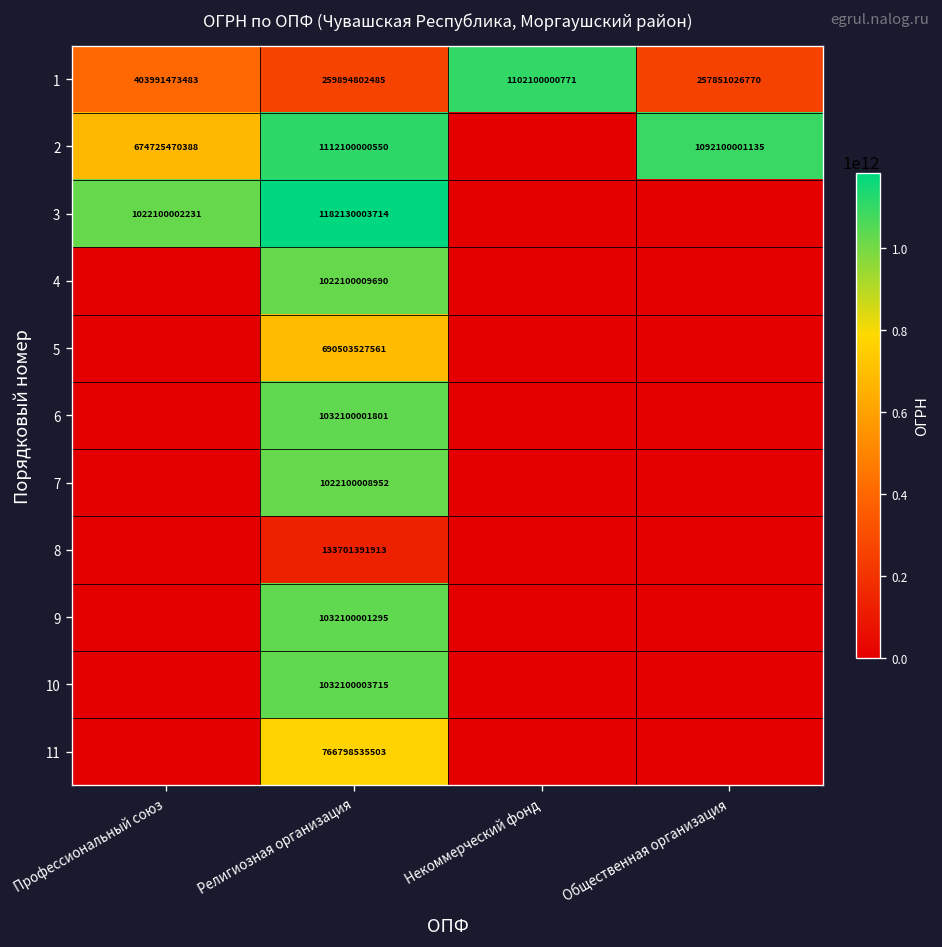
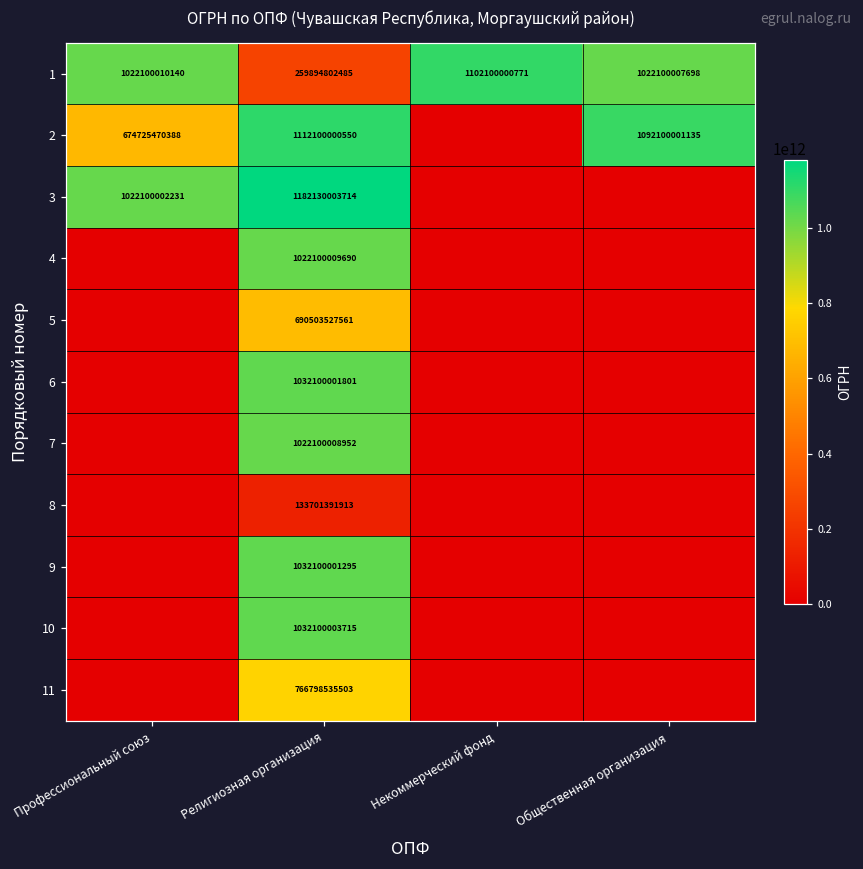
  {
    "1": {
-     "Профессиональный союз": 403991473483,
+     "Профессиональный союз": 1022100010140,
      "Религиозная организация": 259894802485,
      "Некоммерческий фонд": 1102100000771,
-     "Общественная организация": 257851026770
+     "Общественная организация": 1022100007698
    },
    "2": {
      "Профессиональный союз": 674725470388,
      "Религиозная организация": 1112100000550,
      "Общественная организация": 1092100001135
    },
    "3": {
      "Профессиональный союз": 1022100002231,
      "Религиозная организация": 1182130003714
    },
    "4": {
      "Религиозная организация": 1022100009690
    },
    "5": {
      "Религиозная организация": 690503527561
    },
    "6": {
      "Религиозная организация": 1032100001801
    },
    "7": {
      "Религиозная организация": 1022100008952
    },
    "8": {
      "Религиозная организация": 133701391913
    },
    "9": {
      "Религиозная организация": 1032100001295
    },
    "10": {
      "Религиозная организация": 1032100003715
    },
    "11": {
      "Религиозная организация": 766798535503
    }
  }
